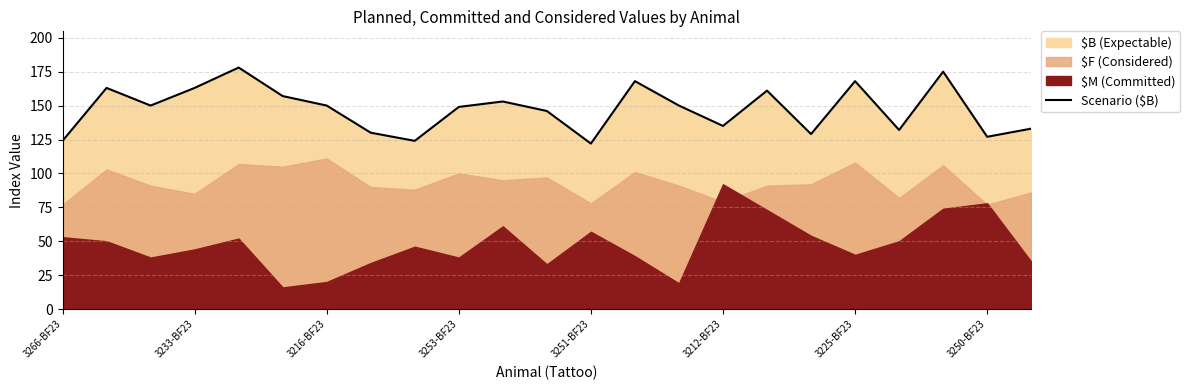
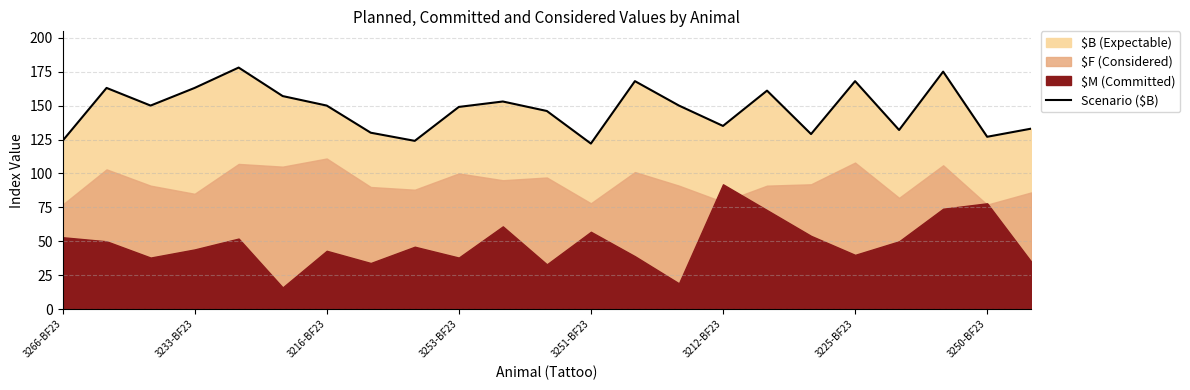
  {
    "$B (Expectable)": {
      "3266-BF23": 124,
      "3233-BF23": 163,
      "3216-BF23": 150,
      "3253-BF23": 149,
      "3251-BF23": 122,
      "3212-BF23": 135,
      "3225-BF23": 168,
      "3250-BF23": 127
    },
    "$F (Considered)": {
      "3266-BF23": 77,
      "3233-BF23": 85,
      "3216-BF23": 111,
      "3253-BF23": 100,
      "3251-BF23": 78,
      "3225-BF23": 108
    },
    "$M (Committed)": {
      "3266-BF23": 53,
      "3233-BF23": 44,
-     "3216-BF23": 20,
+     "3216-BF23": 43,
      "3253-BF23": 38,
      "3251-BF23": 57,
      "3212-BF23": 92,
      "3225-BF23": 40
    }
  }
